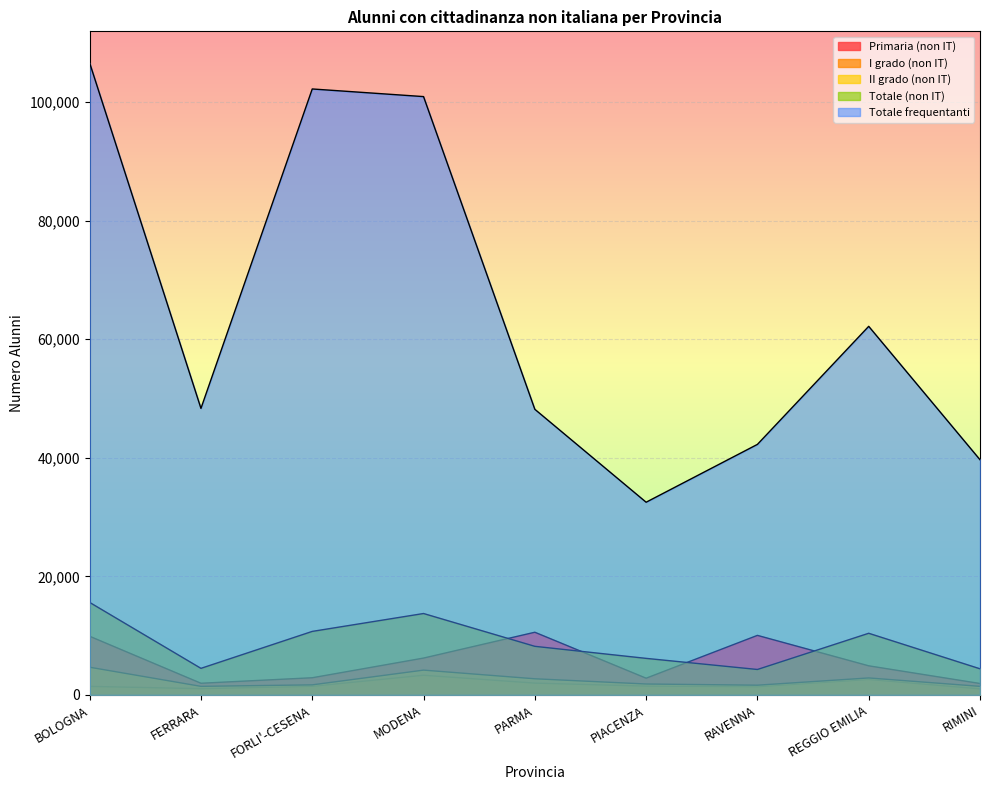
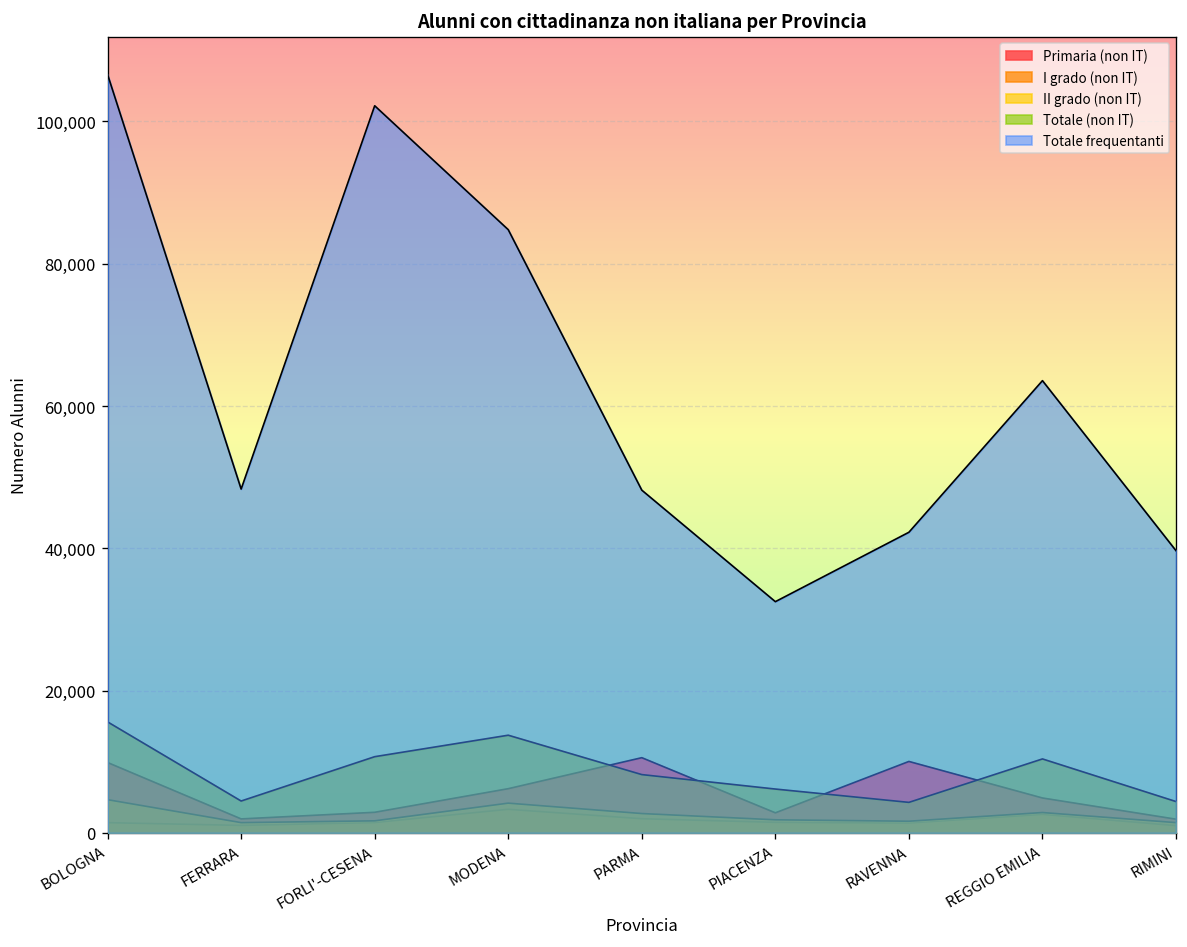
  {
    "Primaria (non IT)": {
      "BOLOGNA": "10,000",
      "FERRARA": "2,000",
      "FORLI'-CESENA": "3,000",
      "MODENA": "6,000",
      "PARMA": "11,000",
      "PIACENZA": "3,000",
      "RAVENNA": "10,000",
      "REGGIO EMILIA": "5,000",
      "RIMINI": "2,000"
    },
    "I grado (non IT)": {
      "BOLOGNA": "1,000",
      "MODENA": "3,000",
      "PARMA": "2,000",
      "RIMINI": "1,000"
    },
    "II grado (non IT)": {
      "BOLOGNA": "5,000",
      "MODENA": "4,000",
      "PARMA": "3,000",
      "RIMINI": "1,000"
    },
    "Totale (non IT)": {
      "BOLOGNA": "16,000",
      "FERRARA": "4,000",
      "FORLI'-CESENA": "11,000",
      "MODENA": "14,000",
      "PARMA": "8,000",
      "PIACENZA": "6,000",
      "RAVENNA": "4,000",
      "REGGIO EMILIA": "10,000",
      "RIMINI": "4,000"
    },
    "Totale frequentanti": {
      "BOLOGNA": "107,000",
      "FERRARA": "48,000",
      "FORLI'-CESENA": "102,000",
-     "MODENA": "101,000",
+     "MODENA": "85,000",
      "PARMA": "48,000",
      "PIACENZA": "33,000",
      "RAVENNA": "42,000",
-     "REGGIO EMILIA": "62,000",
+     "REGGIO EMILIA": "64,000",
      "RIMINI": "40,000"
    }
  }
